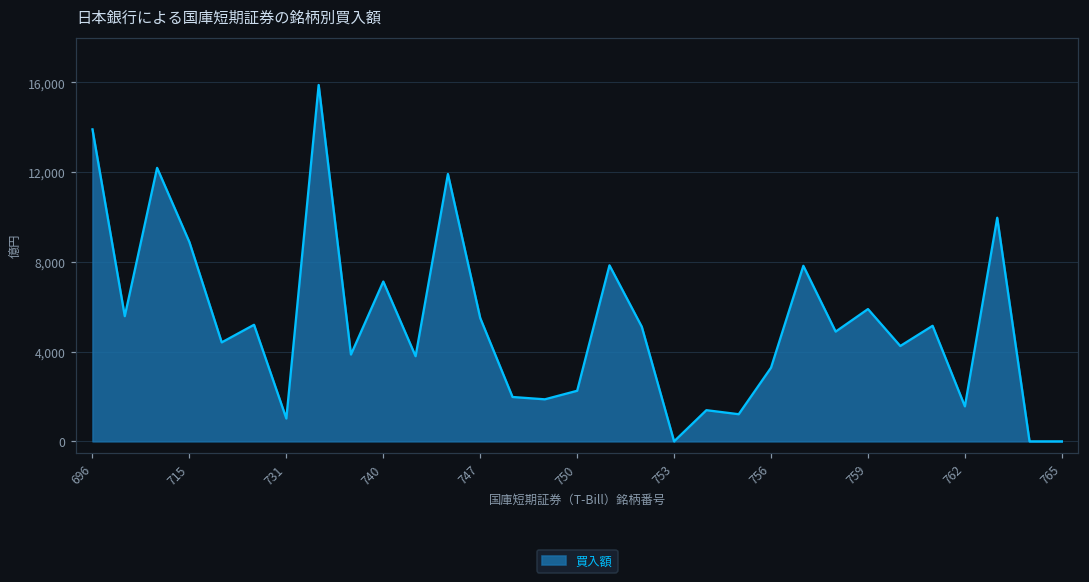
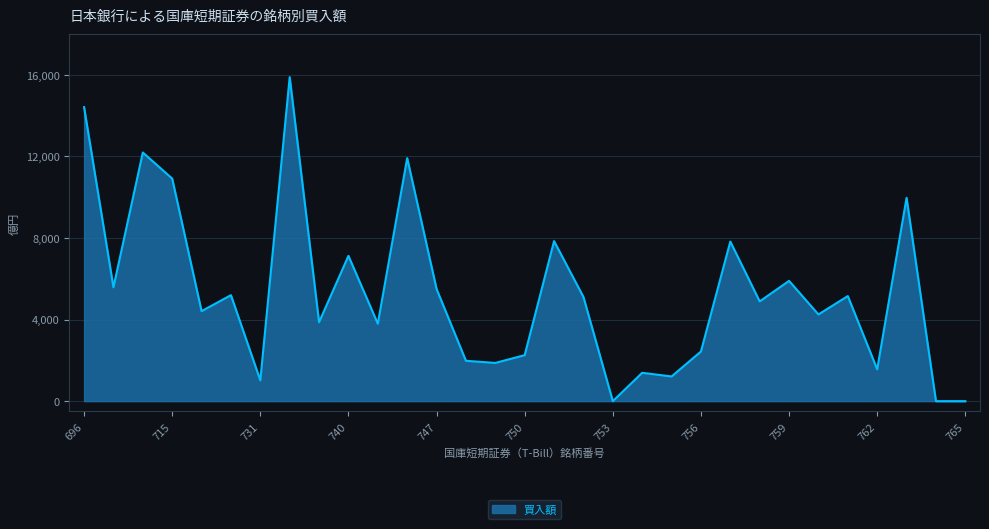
  {
-   "696": "13,900",
-   "715": "8,900",
+   "696": "14,400",
+   "715": "10,900",
    "731": "1,000",
    "740": "7,100",
    "747": "5,500",
    "750": "2,300",
    "753": "0",
-   "756": "3,300",
+   "756": "2,400",
    "759": "5,900",
    "762": "1,600",
    "765": "0"
  }
